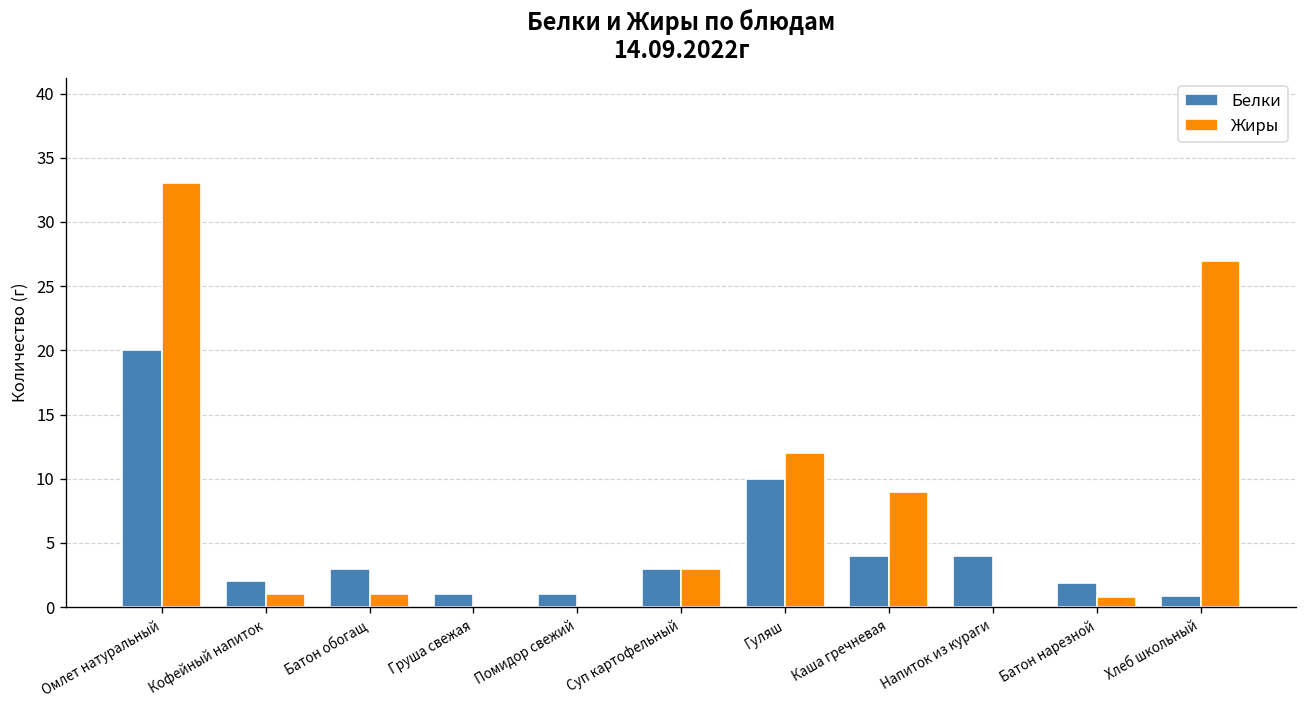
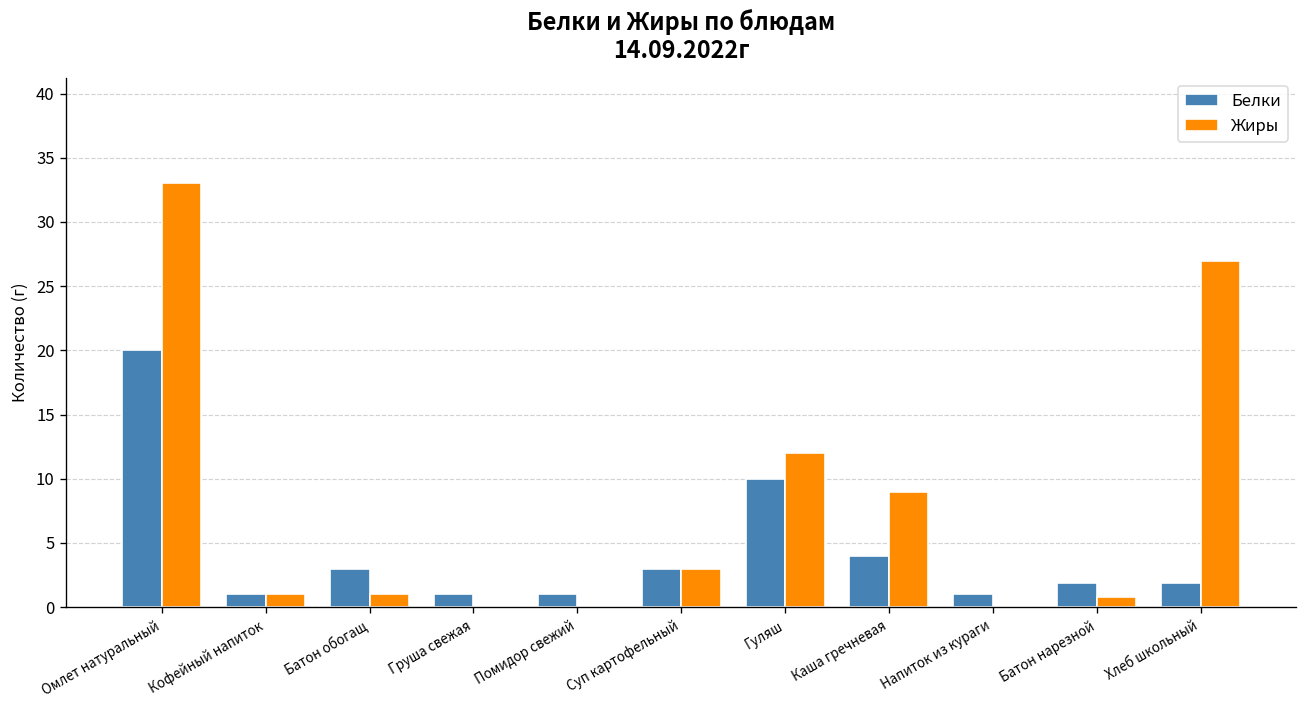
  {
    "Белки": {
      "Омлет натуральный": 20.0,
-     "Кофейный напиток": 2,
+     "Кофейный напиток": 1,
      "Батон обогащ": 3.0,
      "Груша свежая": 1.0,
      "Помидор свежий": 1.0,
      "Суп картофельный": 3.0,
      "Гуляш": 10.0,
      "Каша гречневая": 4.0,
-     "Напиток из кураги": 4,
+     "Напиток из кураги": 1,
      "Батон нарезной": 1.9,
-     "Хлеб школьный": 0.8
+     "Хлеб школьный": 1.9
    },
    "Жиры": {
      "Омлет натуральный": 33.0,
      "Кофейный напиток": 1.0,
      "Батон обогащ": 1.0,
      "Груша свежая": 0.0,
      "Помидор свежий": 0.0,
      "Суп картофельный": 3.0,
      "Гуляш": 12.0,
      "Каша гречневая": 9.0,
      "Напиток из кураги": 0.0,
      "Батон нарезной": 0.8,
      "Хлеб школьный": 27.0
    }
  }
